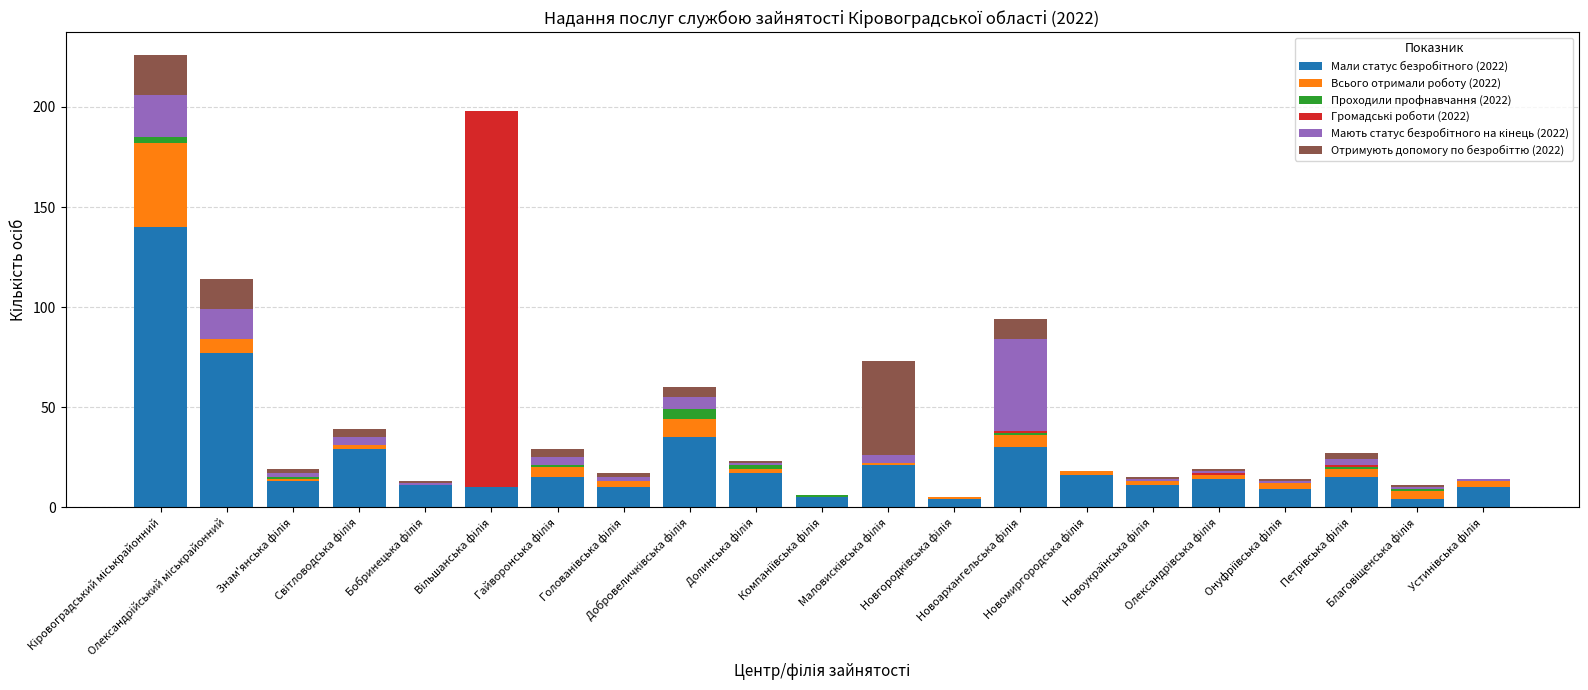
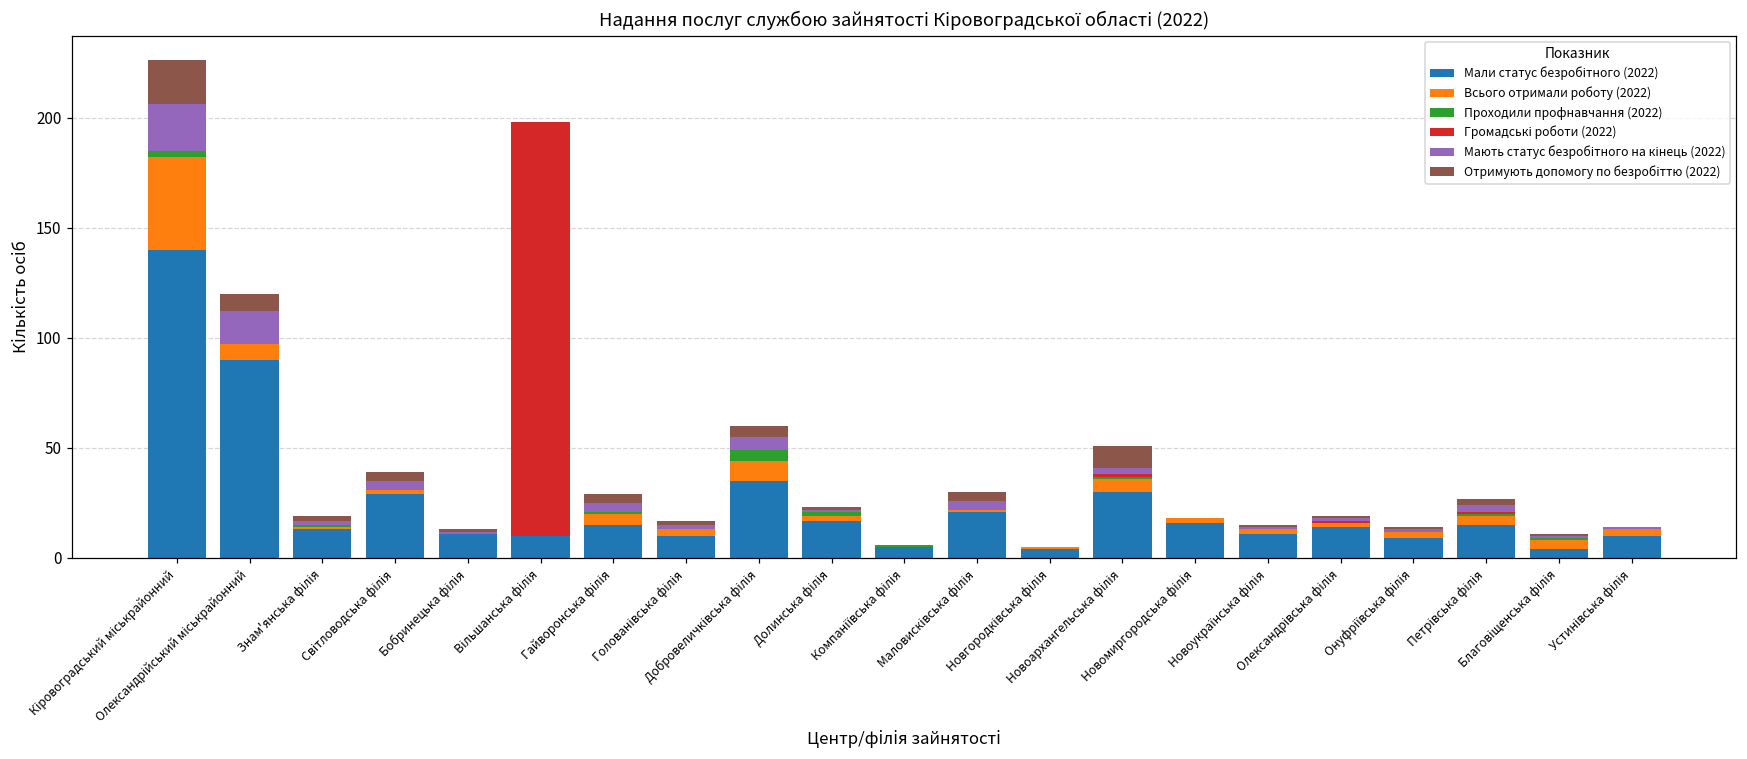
  {
    "Мали статус безробітного (2022)": {
      "Кіровоградський міськрайонний": 140,
-     "Олександрійський міськрайонний": 77,
+     "Олександрійський міськрайонний": 90,
      "Знам'янська філія": 13,
      "Світловодська філія": 29,
      "Бобринецька філія": 11,
      "Вільшанська філія": 10,
      "Гайворонська філія": 15,
      "Голованівська філія": 10,
      "Добровеличківська філія": 35,
      "Долинська філія": 17,
      "Компаніївська філія": 5,
      "Маловисківська філія": 21,
      "Новгородківська філія": 4,
      "Новоархангельська філія": 30,
      "Новомиргородська філія": 16,
      "Новоукраїнська філія": 11,
      "Олександрівська філія": 14,
      "Онуфріївська філія": 9,
      "Петрівська філія": 15,
      "Благовіщенська філія": 4,
      "Устинівська філія": 10
    },
    "Всього отримали роботу (2022)": {
      "Кіровоградський міськрайонний": 42,
      "Олександрійський міськрайонний": 7,
      "Світловодська філія": 2,
      "Бобринецька філія": 0,
      "Вільшанська філія": 0,
      "Гайворонська філія": 5,
      "Голованівська філія": 3,
      "Добровеличківська філія": 9,
      "Долинська філія": 2,
      "Компаніївська філія": 0,
      "Новоархангельська філія": 6,
      "Новомиргородська філія": 2,
      "Новоукраїнська філія": 2,
      "Олександрівська філія": 2,
      "Онуфріївська філія": 3,
      "Петрівська філія": 4,
      "Благовіщенська філія": 4,
      "Устинівська філія": 3
    },
    "Проходили профнавчання (2022)": {
      "Кіровоградський міськрайонний": 3,
      "Олександрійський міськрайонний": 0,
      "Світловодська філія": 0,
      "Бобринецька філія": 0,
      "Вільшанська філія": 0,
      "Голованівська філія": 0,
      "Добровеличківська філія": 5,
      "Долинська філія": 2,
      "Маловисківська філія": 0,
      "Новгородківська філія": 0,
      "Новомиргородська філія": 0,
      "Новоукраїнська філія": 0,
      "Олександрівська філія": 0,
      "Онуфріївська філія": 0,
      "Устинівська філія": 0
    },
    "Громадські роботи (2022)": {
      "Кіровоградський міськрайонний": 0,
      "Олександрійський міськрайонний": 0,
      "Знам'янська філія": 0,
      "Світловодська філія": 0,
      "Бобринецька філія": 0,
      "Вільшанська філія": 188,
      "Гайворонська філія": 0,
      "Голованівська філія": 0,
      "Добровеличківська філія": 0,
      "Долинська філія": 0,
      "Компаніївська філія": 0,
      "Маловисківська філія": 0,
      "Новгородківська філія": 0,
      "Новомиргородська філія": 0,
      "Новоукраїнська філія": 0,
      "Онуфріївська філія": 0,
      "Благовіщенська філія": 0,
      "Устинівська філія": 0
    },
    "Мають статус безробітного на кінець (2022)": {
      "Кіровоградський міськрайонний": 21,
      "Олександрійський міськрайонний": 15,
      "Знам'янська філія": 2,
      "Світловодська філія": 4,
      "Вільшанська філія": 0,
      "Гайворонська філія": 4,
      "Голованівська філія": 2,
      "Добровеличківська філія": 6,
      "Компаніївська філія": 0,
      "Маловисківська філія": 4,
      "Новгородківська філія": 0,
-     "Новоархангельська філія": 46,
+     "Новоархангельська філія": 3,
      "Новомиргородська філія": 0,
      "Петрівська філія": 3
    },
    "Отримують допомогу по безробіттю (2022)": {
      "Кіровоградський міськрайонний": 20,
-     "Олександрійський міськрайонний": 15,
+     "Олександрійський міськрайонний": 8,
      "Знам'янська філія": 2,
      "Світловодська філія": 4,
      "Вільшанська філія": 0,
      "Гайворонська філія": 4,
      "Голованівська філія": 2,
      "Добровеличківська філія": 5,
      "Компаніївська філія": 0,
-     "Маловисківська філія": 47,
+     "Маловисківська філія": 4,
      "Новгородківська філія": 0,
      "Новоархангельська філія": 10,
      "Новомиргородська філія": 0,
      "Петрівська філія": 3,
      "Устинівська філія": 0
    }
  }
